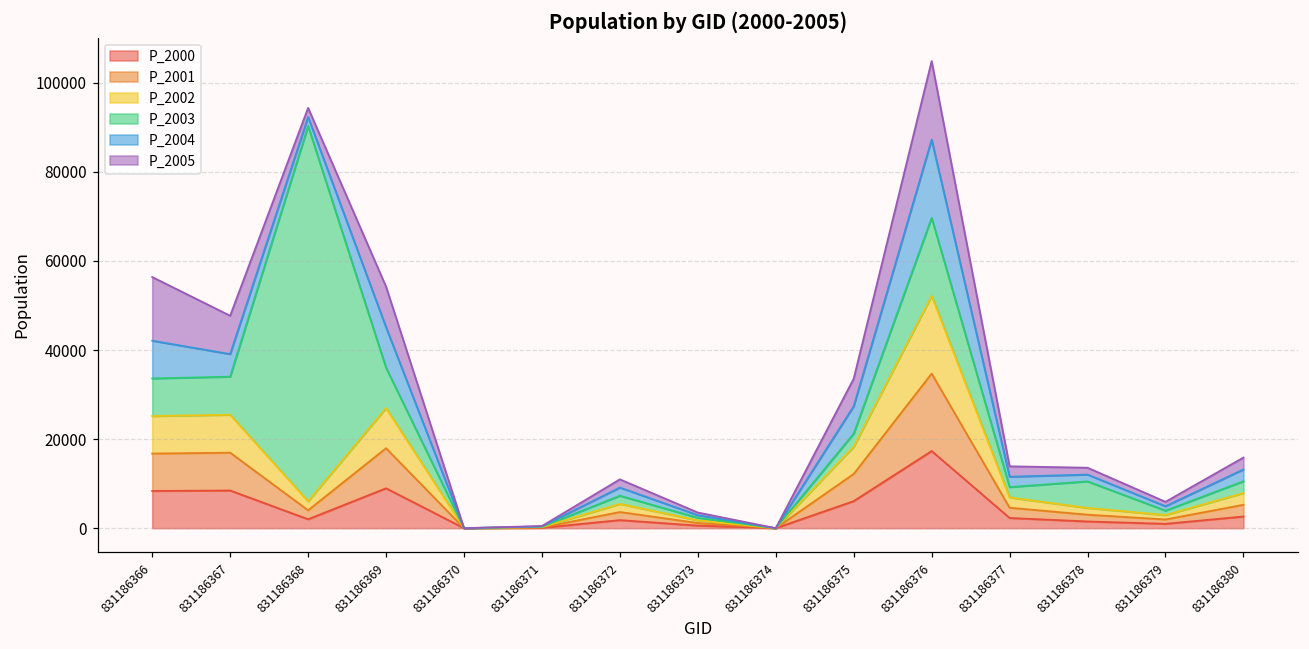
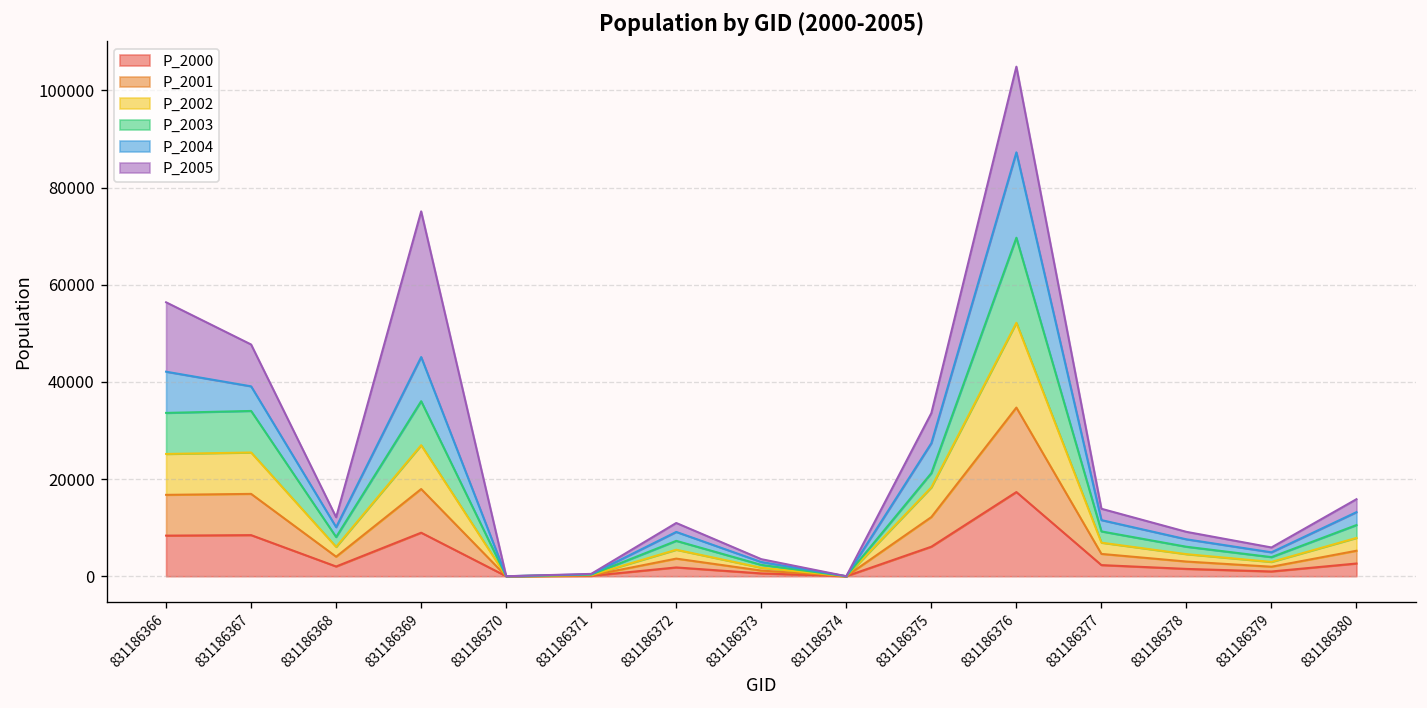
  {
    "P_2002": {
      "831186366": 8000,
      "831186367": 9000,
      "831186368": 2000,
      "831186369": 9000,
      "831186372": 2000,
      "831186375": 6000,
      "831186376": 17000,
      "831186377": 2000,
      "831186378": 2000,
      "831186379": 1000,
      "831186380": 3000
    },
    "P_2003": {
      "831186366": 8000,
      "831186367": 9000,
-     "831186368": 84000,
+     "831186368": 2000,
      "831186369": 9000,
      "831186372": 2000,
      "831186375": 3000,
      "831186376": 18000,
      "831186377": 2000,
-     "831186378": 6000,
+     "831186378": 2000,
      "831186379": 1000,
      "831186380": 3000
    },
    "P_2004": {
      "831186366": 8000,
      "831186367": 5000,
      "831186368": 2000,
      "831186369": 9000,
      "831186372": 2000,
      "831186375": 6000,
      "831186376": 18000,
      "831186377": 2000,
      "831186378": 2000,
      "831186379": 1000,
      "831186380": 3000
    },
    "P_2005": {
      "831186366": 14000,
      "831186367": 9000,
      "831186368": 2000,
-     "831186369": 9000,
+     "831186369": 30000,
      "831186372": 2000,
      "831186375": 6000,
      "831186376": 18000,
      "831186377": 2000,
      "831186378": 2000,
      "831186379": 1000,
      "831186380": 3000
    }
  }
